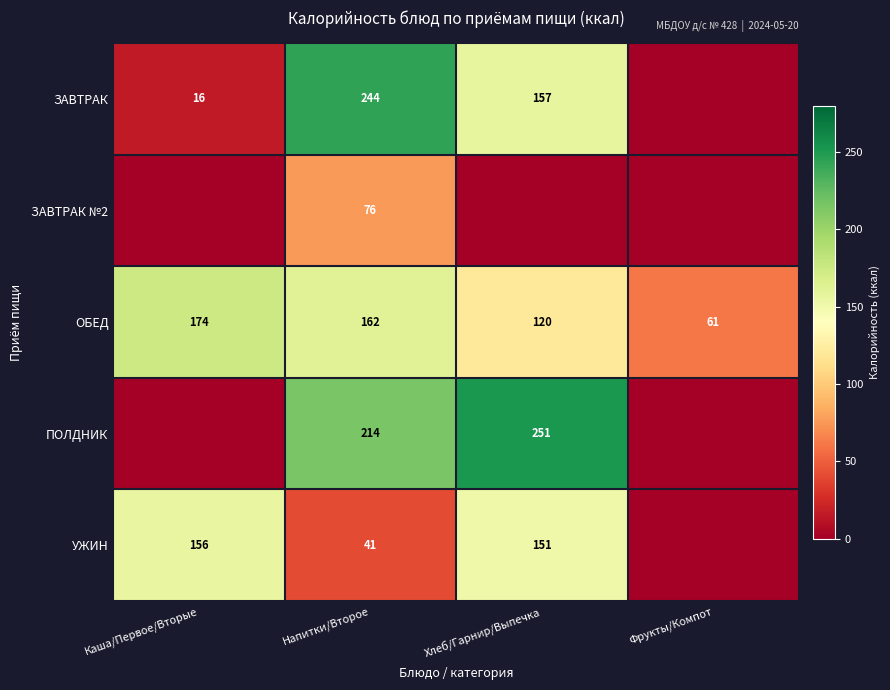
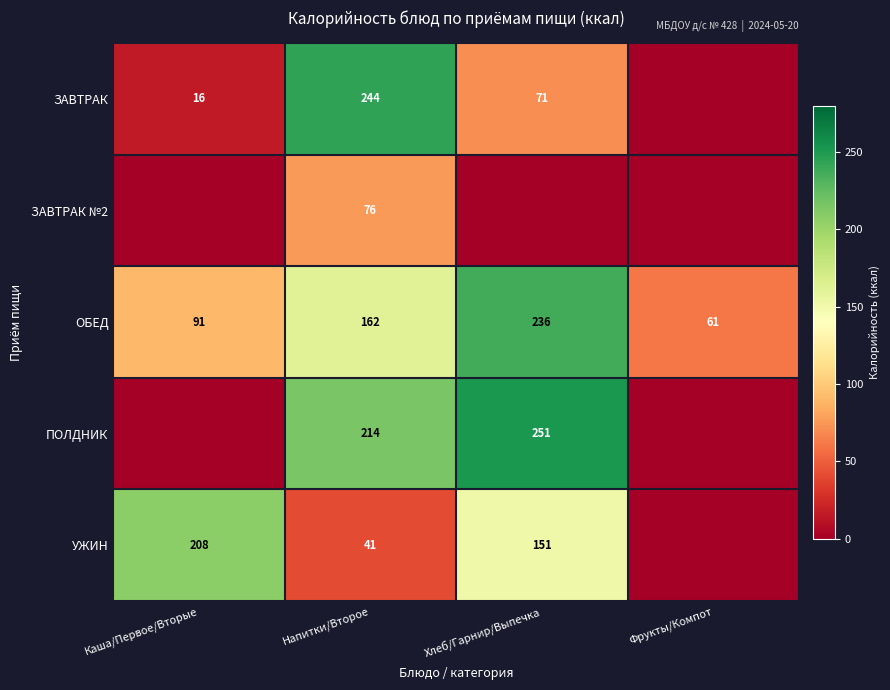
  {
    "ЗАВТРАК": {
      "Каша/Первое/Вторые": 16,
      "Напитки/Второе": 244,
-     "Хлеб/Гарнир/Выпечка": 157
+     "Хлеб/Гарнир/Выпечка": 71
    },
    "ЗАВТРАК №2": {
      "Напитки/Второе": 76
    },
    "ОБЕД": {
-     "Каша/Первое/Вторые": 174,
+     "Каша/Первое/Вторые": 91,
      "Напитки/Второе": 162,
-     "Хлеб/Гарнир/Выпечка": 120,
+     "Хлеб/Гарнир/Выпечка": 236,
      "Фрукты/Компот": 61
    },
    "ПОЛДНИК": {
      "Напитки/Второе": 214,
      "Хлеб/Гарнир/Выпечка": 251
    },
    "УЖИН": {
-     "Каша/Первое/Вторые": 156,
+     "Каша/Первое/Вторые": 208,
      "Напитки/Второе": 41,
      "Хлеб/Гарнир/Выпечка": 151
    }
  }
